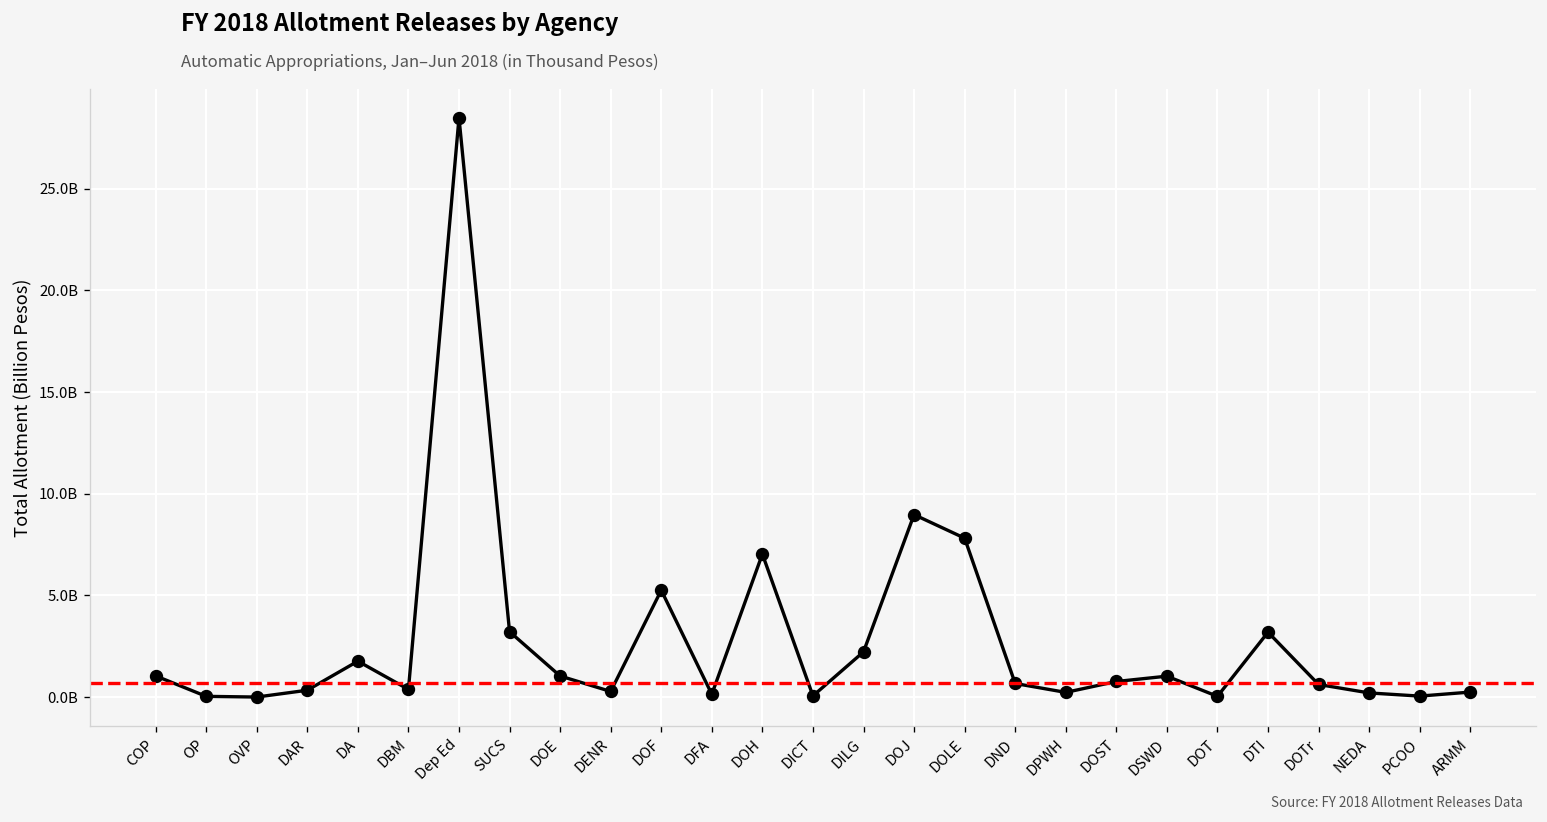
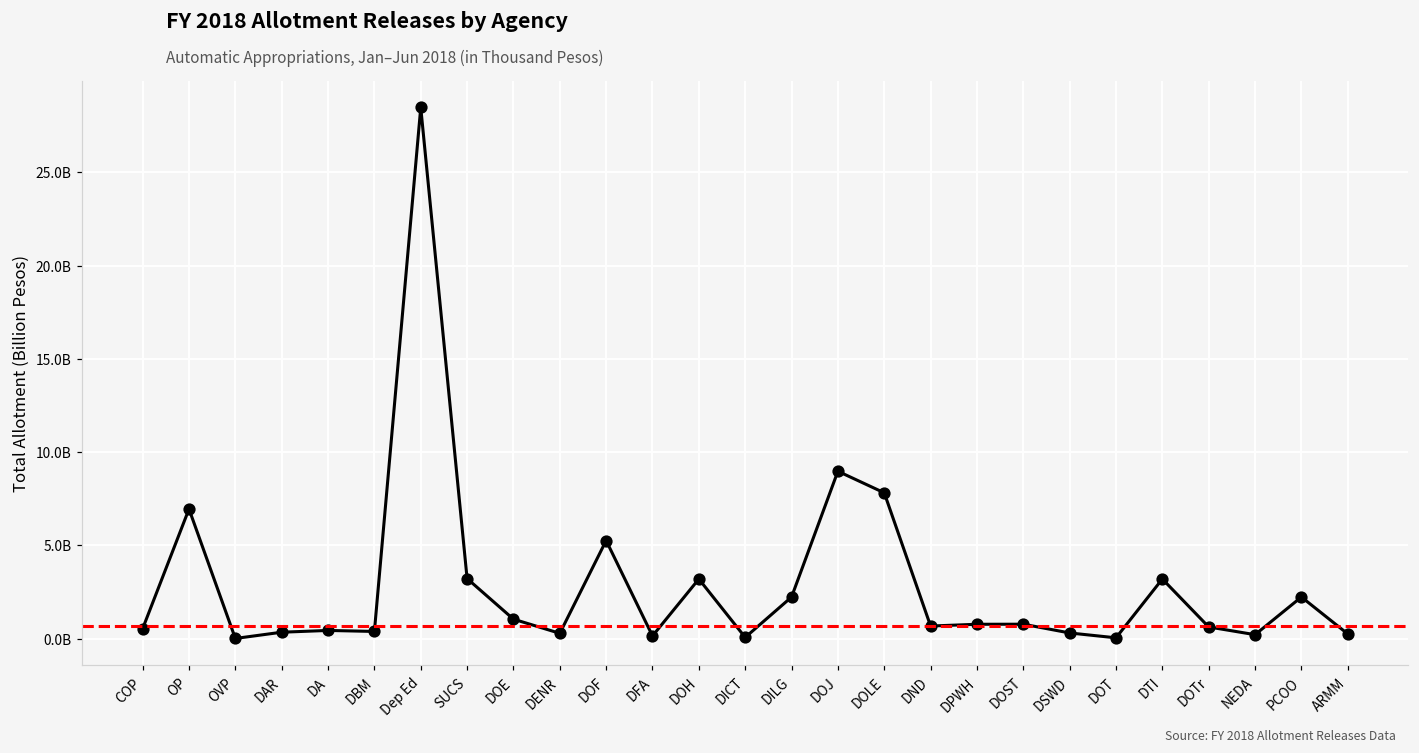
  {
-   "COP": 1000000000,
-   "OP": 0,
+   "COP": 500000000,
+   "OP": 6900000000,
    "OVP": 0,
    "DAR": 300000000,
-   "DA": 1800000000,
+   "DA": 400000000,
    "DBM": 400000000,
    "Dep Ed": 28500000000,
    "SUCS": 3200000000,
    "DOE": 1000000000,
    "DENR": 300000000,
    "DOF": 5300000000,
    "DFA": 100000000,
-   "DOH": 7000000000,
+   "DOH": 3200000000,
    "DICT": 100000000,
    "DILG": 2200000000,
    "DOJ": 9000000000,
    "DOLE": 7800000000,
    "DND": 700000000,
-   "DPWH": 200000000,
+   "DPWH": 800000000,
    "DOST": 800000000,
-   "DSWD": 1000000000,
+   "DSWD": 300000000,
    "DOT": 0,
    "DTI": 3200000000,
    "DOTr": 600000000,
    "NEDA": 200000000,
-   "PCOO": 100000000,
+   "PCOO": 2200000000,
    "ARMM": 300000000
  }
